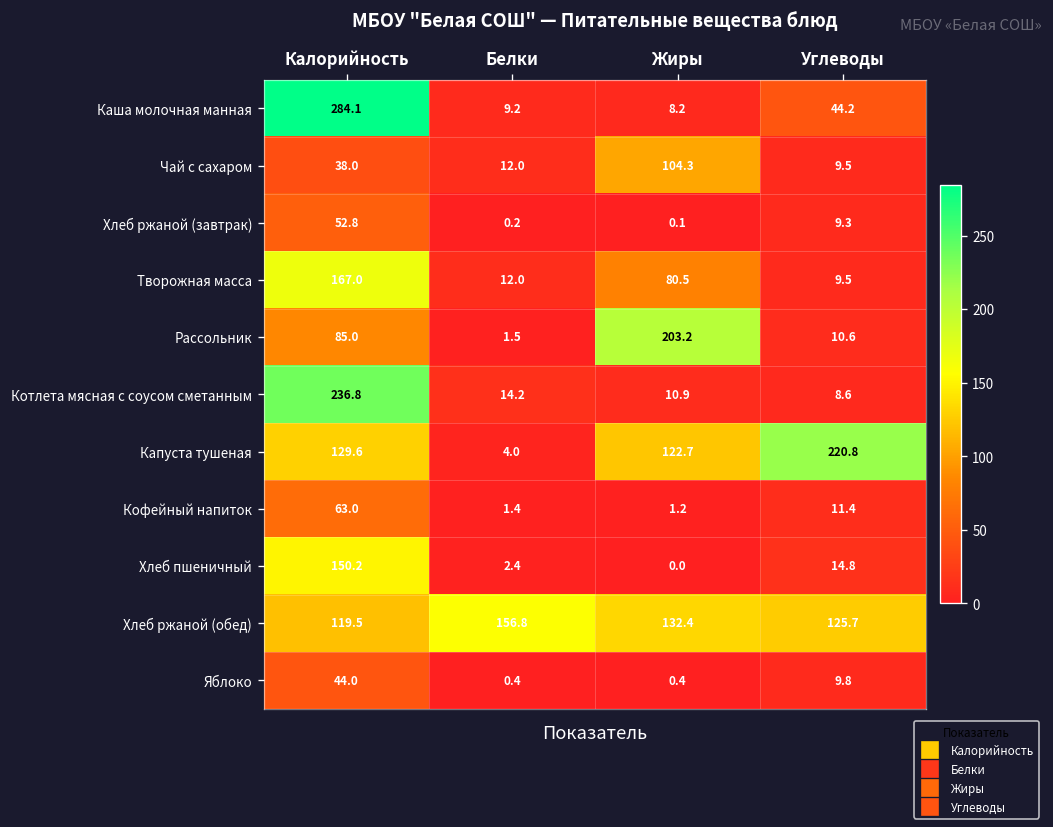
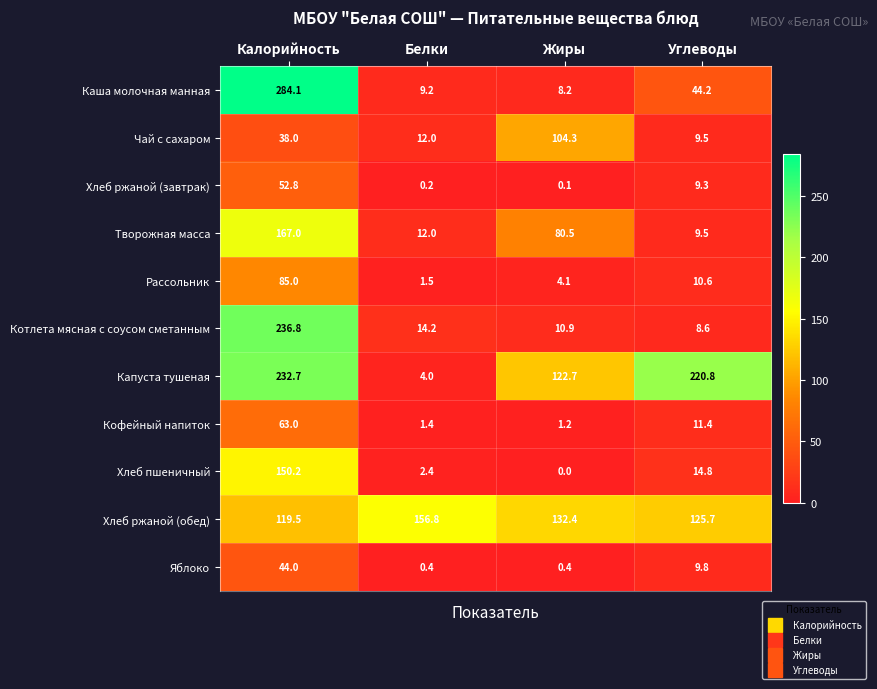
  {
    "Каша молочная манная": {
      "Калорийность": 284.1,
      "Белки": 9.2,
      "Жиры": 8.2,
      "Углеводы": 44.2
    },
    "Чай с сахаром": {
      "Калорийность": 38.0,
      "Белки": 12.0,
      "Жиры": 104.3,
      "Углеводы": 9.5
    },
    "Хлеб ржаной (завтрак)": {
      "Калорийность": 52.8,
      "Белки": 0.2,
      "Жиры": 0.1,
      "Углеводы": 9.3
    },
    "Творожная масса": {
      "Калорийность": 167.0,
      "Белки": 12.0,
      "Жиры": 80.5,
      "Углеводы": 9.5
    },
    "Рассольник": {
      "Калорийность": 85.0,
      "Белки": 1.5,
-     "Жиры": 203.2,
+     "Жиры": 4.1,
      "Углеводы": 10.6
    },
    "Котлета мясная с соусом сметанным": {
      "Калорийность": 236.8,
      "Белки": 14.2,
      "Жиры": 10.9,
      "Углеводы": 8.6
    },
    "Капуста тушеная": {
-     "Калорийность": 129.6,
+     "Калорийность": 232.7,
      "Белки": 4.0,
      "Жиры": 122.7,
      "Углеводы": 220.8
    },
    "Кофейный напиток": {
      "Калорийность": 63.0,
      "Белки": 1.4,
      "Жиры": 1.2,
      "Углеводы": 11.4
    },
    "Хлеб пшеничный": {
      "Калорийность": 150.2,
      "Белки": 2.4,
      "Жиры": 0.0,
      "Углеводы": 14.8
    },
    "Хлеб ржаной (обед)": {
      "Калорийность": 119.5,
      "Белки": 156.8,
      "Жиры": 132.4,
      "Углеводы": 125.7
    },
    "Яблоко": {
      "Калорийность": 44.0,
      "Белки": 0.4,
      "Жиры": 0.4,
      "Углеводы": 9.8
    }
  }
